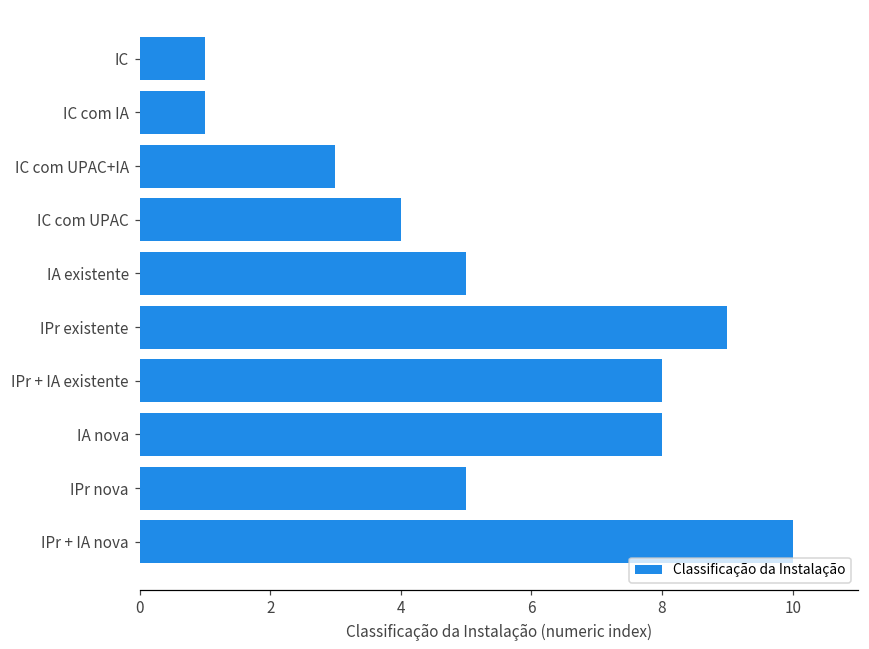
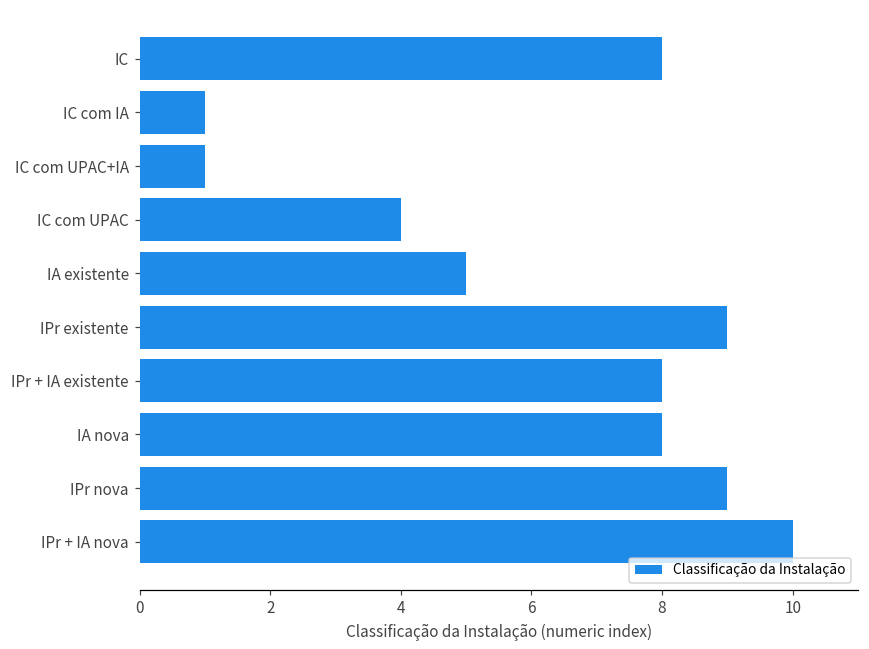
  {
-   "IC": 1,
+   "IC": 8,
    "IC com IA": 1,
-   "IC com UPAC+IA": 3,
+   "IC com UPAC+IA": 1,
    "IC com UPAC": 4,
    "IA existente": 5,
    "IPr existente": 9,
    "IPr + IA existente": 8,
    "IA nova": 8,
-   "IPr nova": 5,
+   "IPr nova": 9,
    "IPr + IA nova": 10
  }
